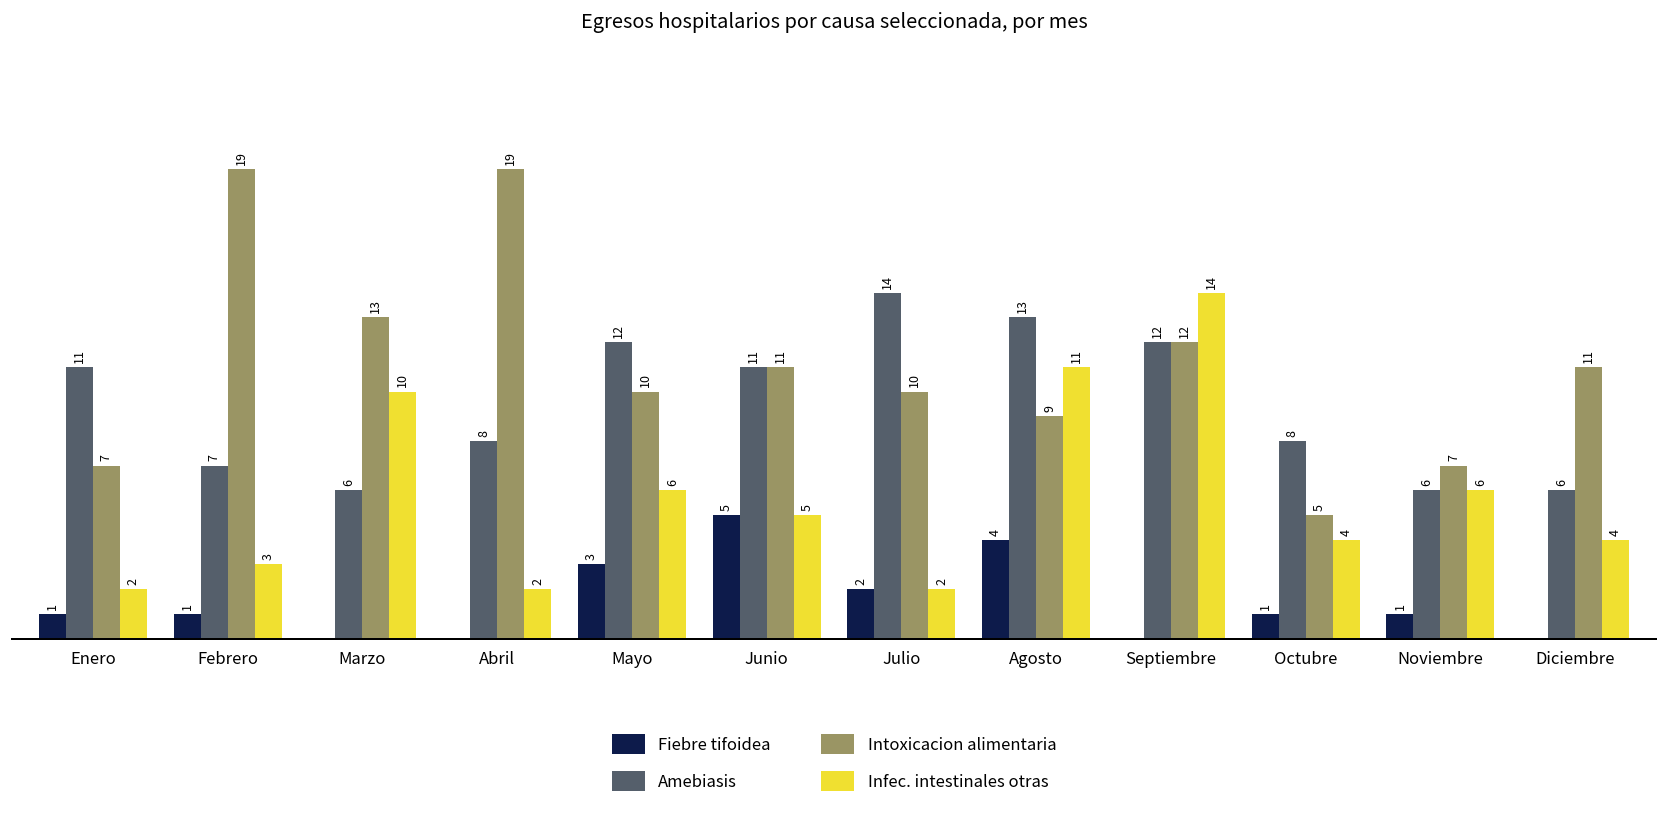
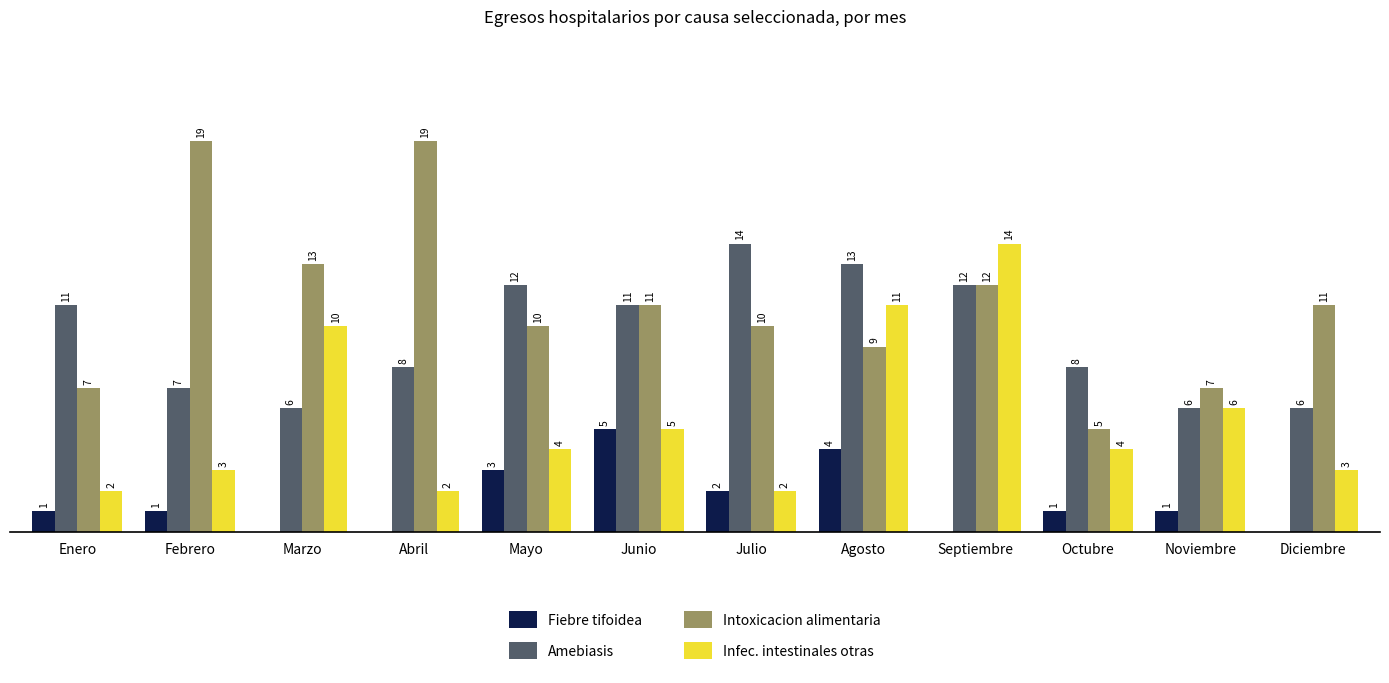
  {
    "Fiebre tifoidea": {
      "Enero": 1,
      "Febrero": 1,
      "Mayo": 3,
      "Junio": 5,
      "Julio": 2,
      "Agosto": 4,
      "Octubre": 1,
      "Noviembre": 1
    },
    "Amebiasis": {
      "Enero": 11,
      "Febrero": 7,
      "Marzo": 6,
      "Abril": 8,
      "Mayo": 12,
      "Junio": 11,
      "Julio": 14,
      "Agosto": 13,
      "Septiembre": 12,
      "Octubre": 8,
      "Noviembre": 6,
      "Diciembre": 6
    },
    "Intoxicacion alimentaria": {
      "Enero": 7,
      "Febrero": 19,
      "Marzo": 13,
      "Abril": 19,
      "Mayo": 10,
      "Junio": 11,
      "Julio": 10,
      "Agosto": 9,
      "Septiembre": 12,
      "Octubre": 5,
      "Noviembre": 7,
      "Diciembre": 11
    },
    "Infec. intestinales otras": {
      "Enero": 2,
      "Febrero": 3,
      "Marzo": 10,
      "Abril": 2,
-     "Mayo": 6,
+     "Mayo": 4,
      "Junio": 5,
      "Julio": 2,
      "Agosto": 11,
      "Septiembre": 14,
      "Octubre": 4,
      "Noviembre": 6,
-     "Diciembre": 4
+     "Diciembre": 3
    }
  }
